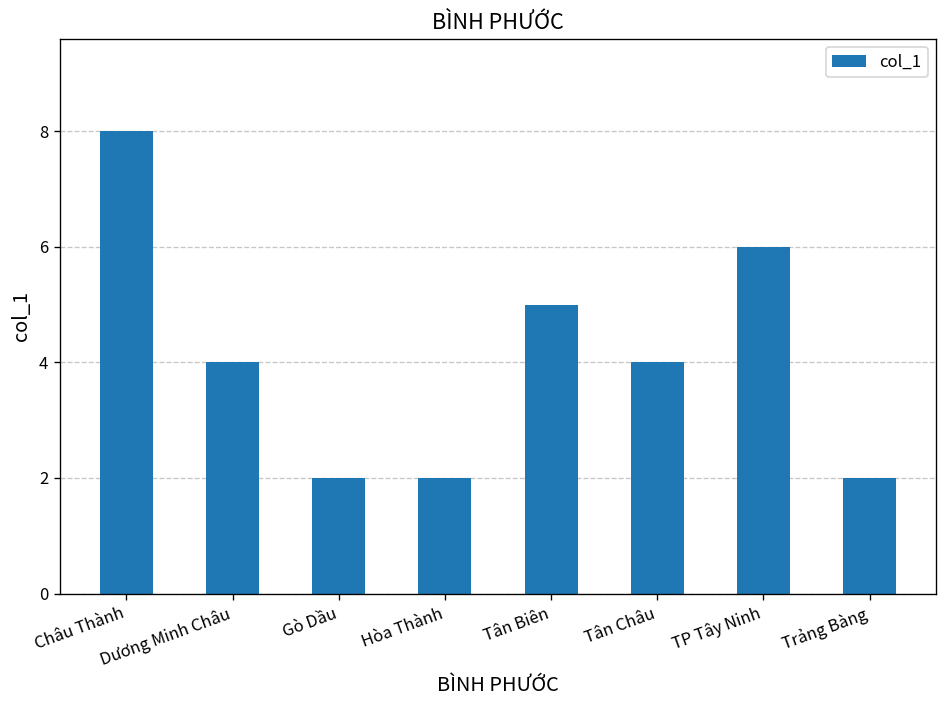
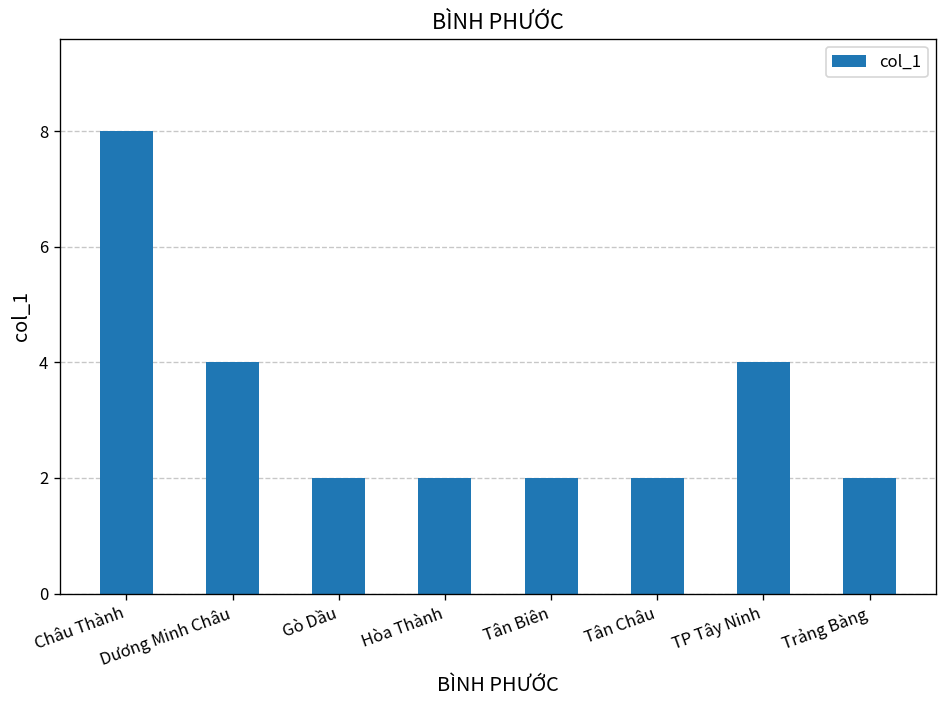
  {
    "Châu Thành": 8,
    "Dương Minh Châu": 4,
    "Gò Dầu": 2,
    "Hòa Thành": 2,
-   "Tân Biên": 5,
-   "Tân Châu": 4,
-   "TP Tây Ninh": 6,
+   "Tân Biên": 2,
+   "Tân Châu": 2,
+   "TP Tây Ninh": 4,
    "Trảng Bàng": 2
  }
